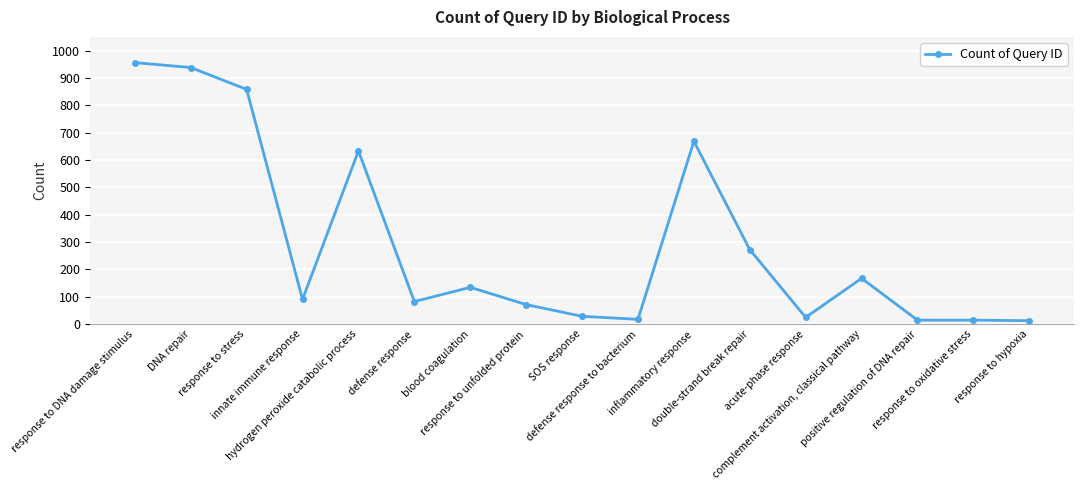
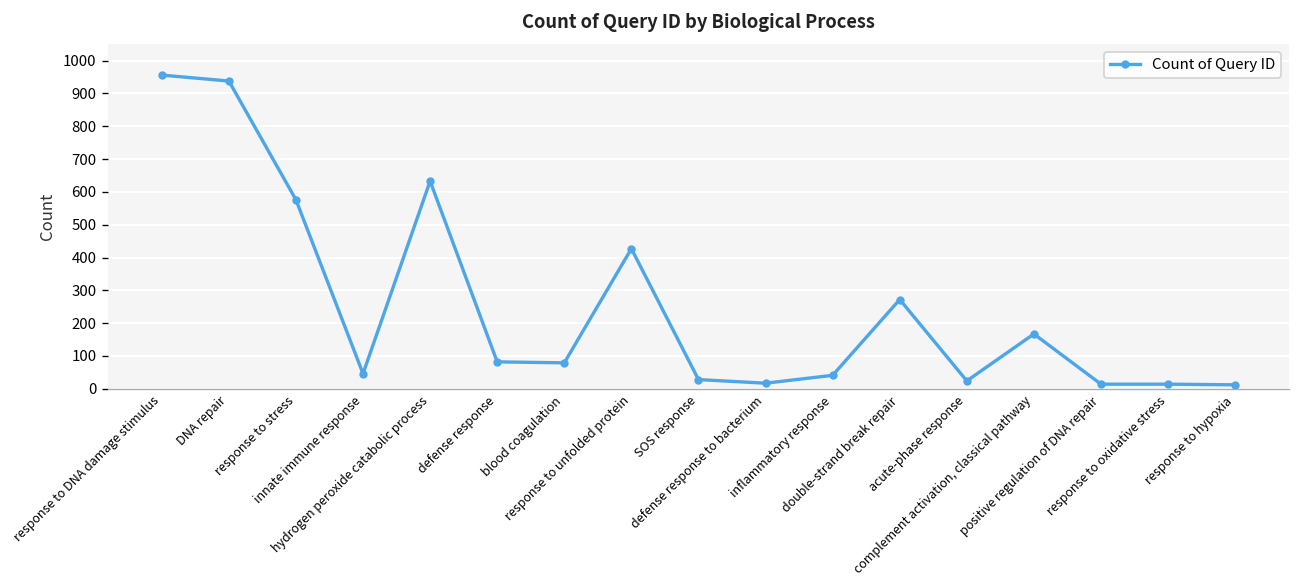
  {
    "response to DNA damage stimulus": 960,
    "DNA repair": 940,
-   "response to stress": 860,
-   "innate immune response": 90,
+   "response to stress": 580,
+   "innate immune response": 50,
    "hydrogen peroxide catabolic process": 630,
    "defense response": 80,
-   "blood coagulation": 130,
-   "response to unfolded protein": 70,
+   "blood coagulation": 80,
+   "response to unfolded protein": 430,
    "SOS response": 30,
    "defense response to bacterium": 20,
-   "inflammatory response": 670,
+   "inflammatory response": 40,
    "double-strand break repair": 270,
    "acute-phase response": 20,
    "complement activation, classical pathway": 170,
    "positive regulation of DNA repair": 10,
    "response to oxidative stress": 10,
    "response to hypoxia": 10
  }
